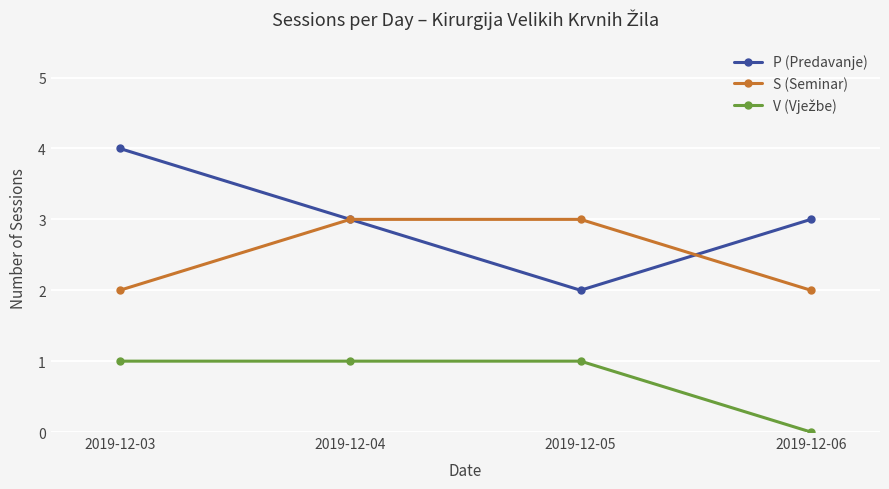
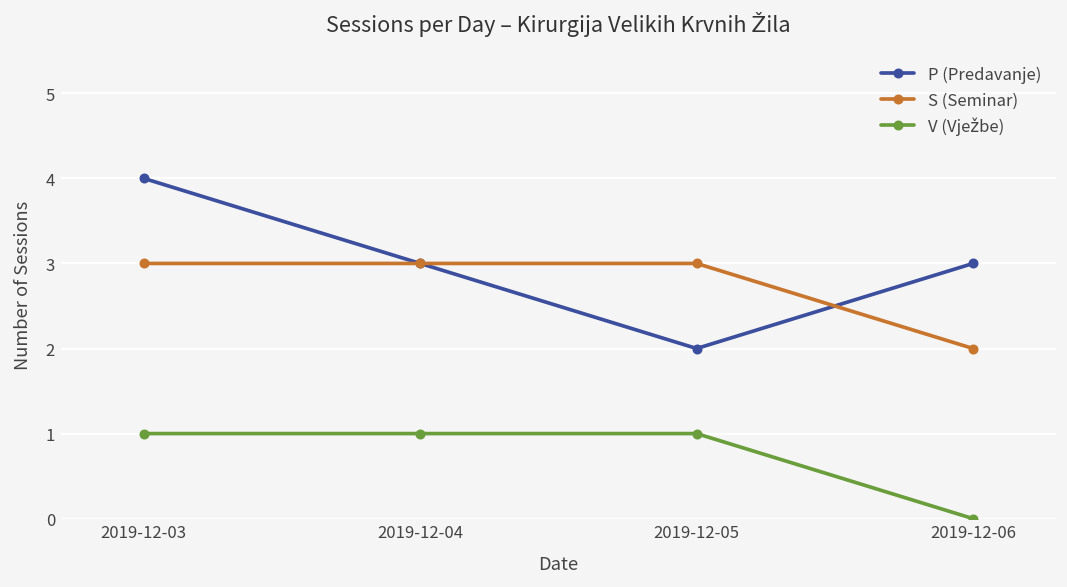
  {
    "P (Predavanje)": {
      "2019-12-03": 4,
      "2019-12-05": 2,
      "2019-12-06": 3
    },
    "S (Seminar)": {
-     "2019-12-03": 2,
+     "2019-12-03": 3,
      "2019-12-05": 3,
      "2019-12-06": 2
    },
    "V (Vježbe)": {
      "2019-12-03": 1,
      "2019-12-04": 1,
      "2019-12-05": 1,
      "2019-12-06": 0
    }
  }
